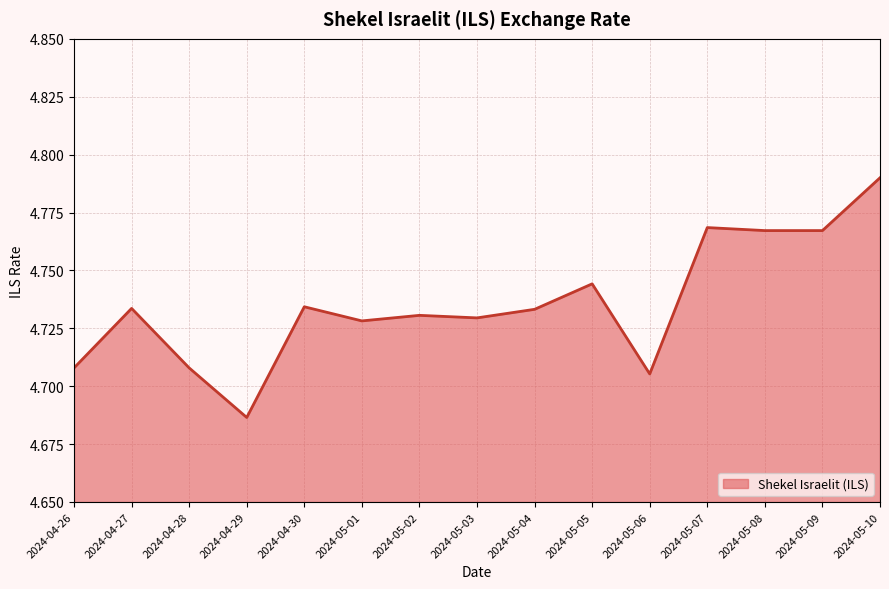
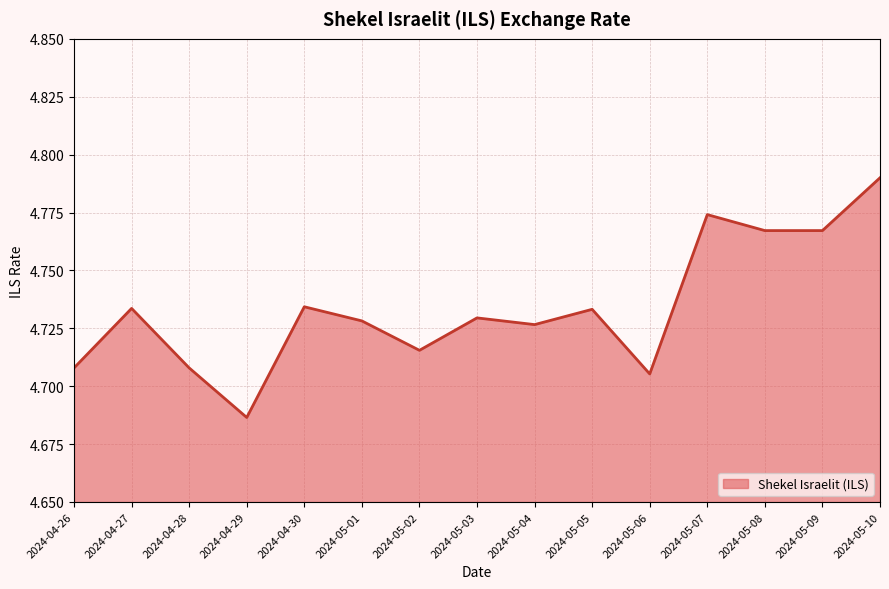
  {
    "2024-04-26": 4.708,
    "2024-04-27": 4.734,
    "2024-04-28": 4.708,
    "2024-04-29": 4.687,
    "2024-04-30": 4.734,
    "2024-05-01": 4.728,
-   "2024-05-02": 4.731,
+   "2024-05-02": 4.716,
    "2024-05-03": 4.730,
-   "2024-05-04": 4.733,
-   "2024-05-05": 4.744,
+   "2024-05-04": 4.727,
+   "2024-05-05": 4.733,
    "2024-05-06": 4.705,
-   "2024-05-07": 4.769,
+   "2024-05-07": 4.774,
    "2024-05-08": 4.767,
    "2024-05-09": 4.767,
    "2024-05-10": 4.790
  }
